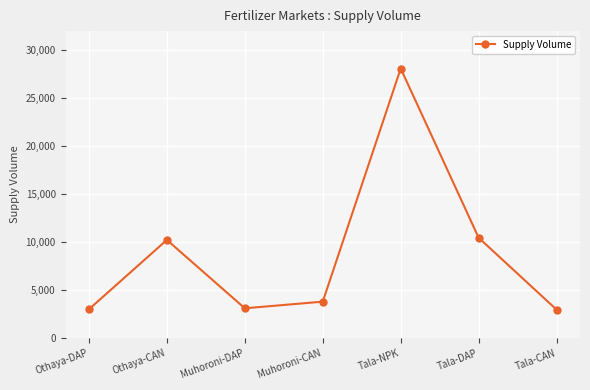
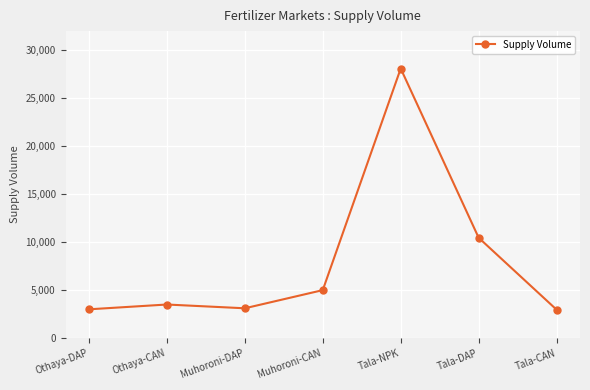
  {
    "Othaya-DAP": "3,000",
-   "Othaya-CAN": "10,000",
+   "Othaya-CAN": "4,000",
    "Muhoroni-DAP": "3,000",
-   "Muhoroni-CAN": "4,000",
+   "Muhoroni-CAN": "5,000",
    "Tala-NPK": "28,000",
    "Tala-DAP": "10,000",
    "Tala-CAN": "3,000"
  }
